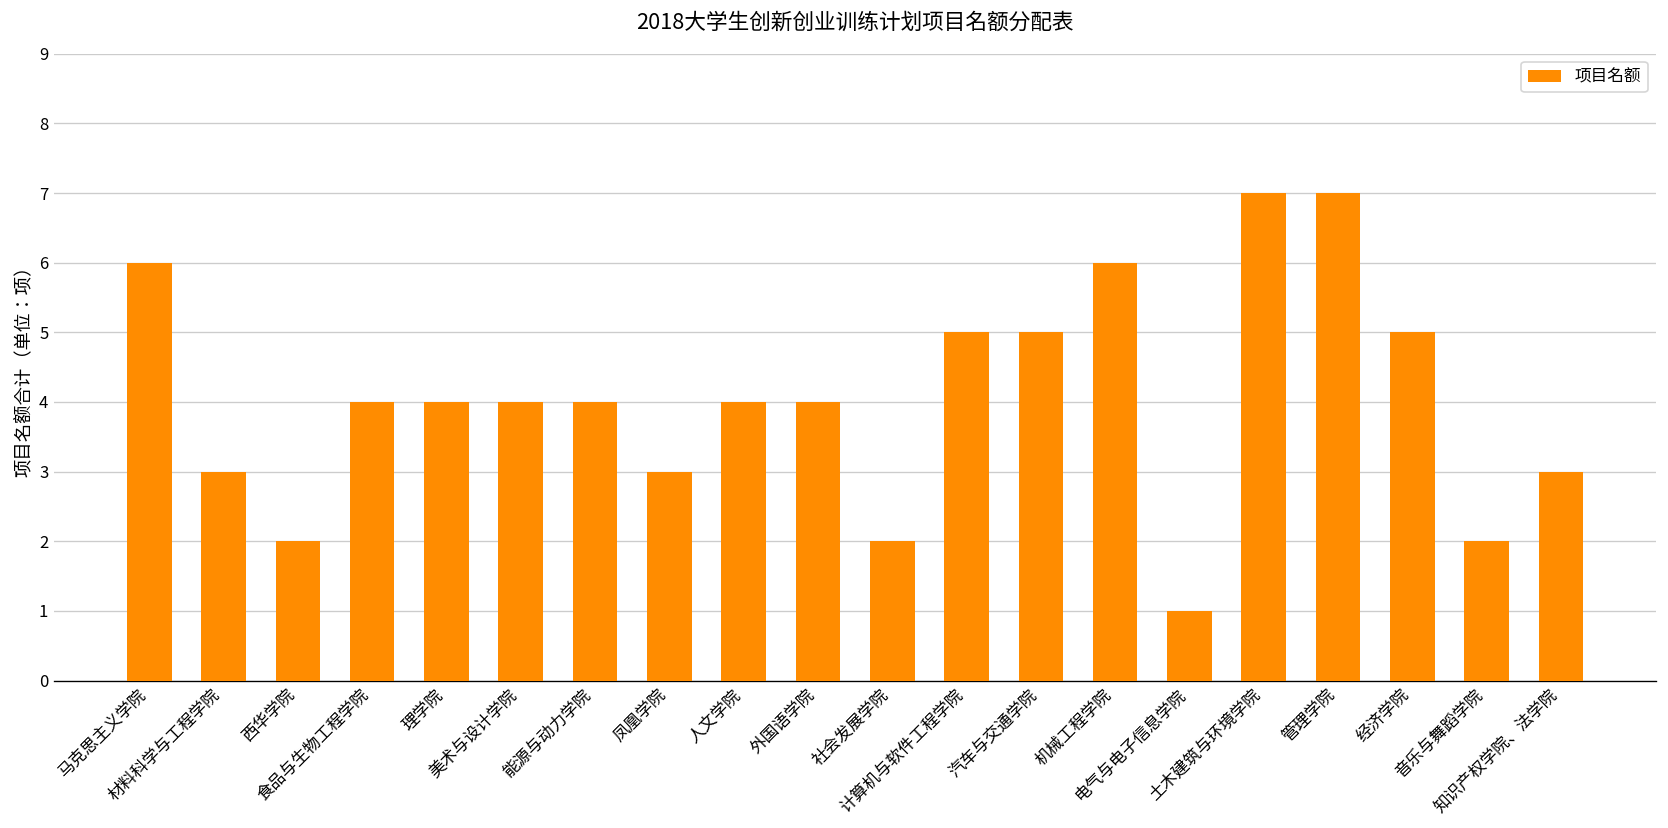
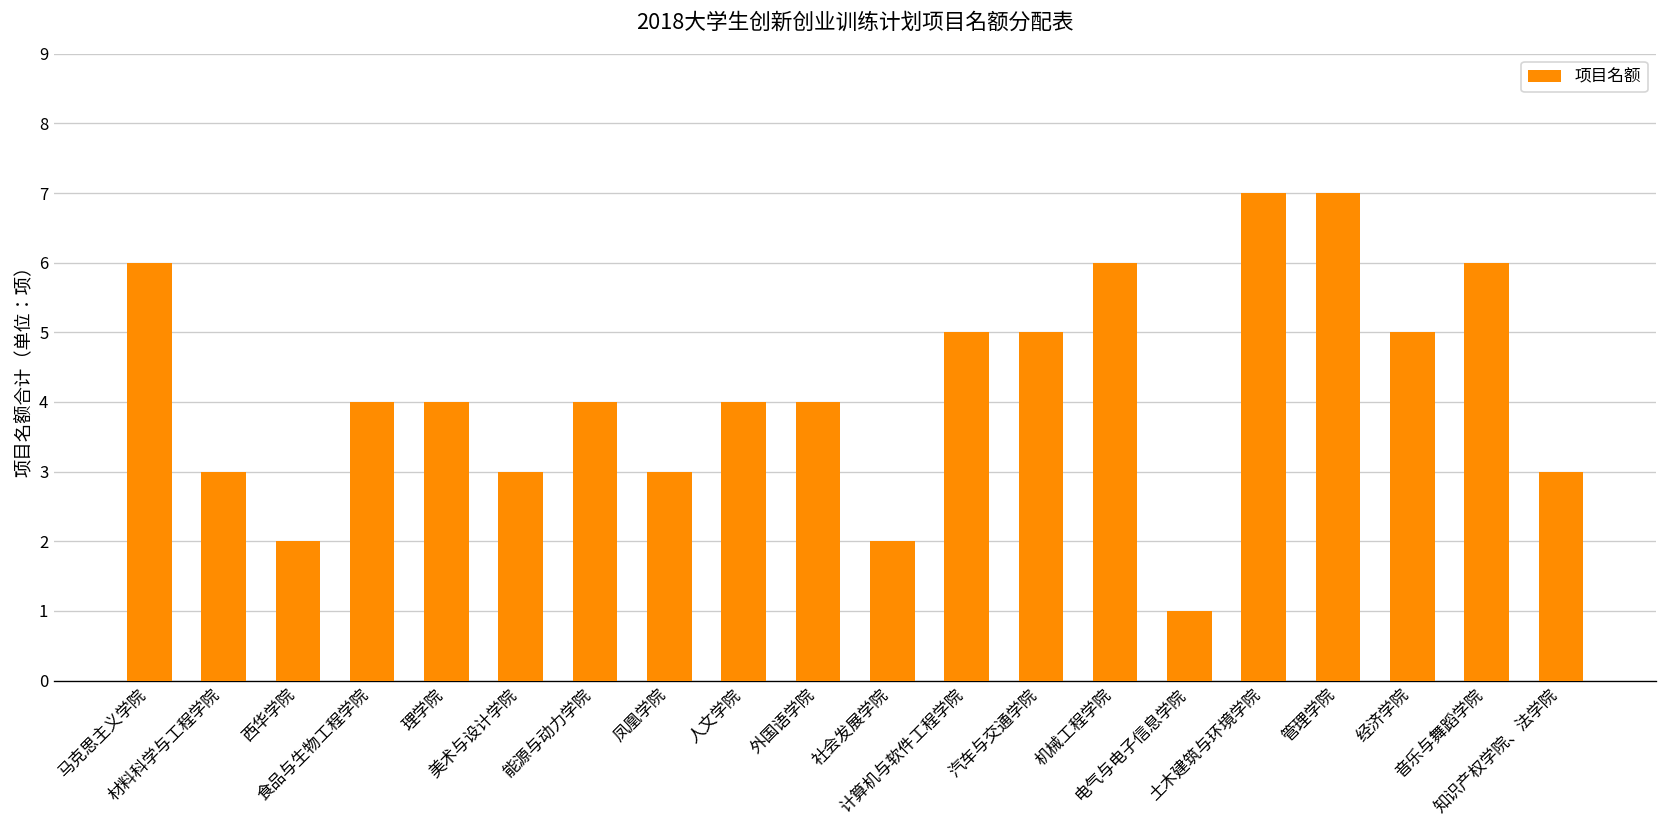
  {
    "马克思主义学院": 6,
    "材料科学与工程学院": 3,
    "西华学院": 2,
    "食品与生物工程学院": 4,
    "理学院": 4,
-   "美术与设计学院": 4,
+   "美术与设计学院": 3,
    "能源与动力学院": 4,
    "凤凰学院": 3,
    "人文学院": 4,
    "外国语学院": 4,
    "社会发展学院": 2,
    "计算机与软件工程学院": 5,
    "汽车与交通学院": 5,
    "机械工程学院": 6,
    "电气与电子信息学院": 1,
    "土木建筑与环境学院": 7,
    "管理学院": 7,
    "经济学院": 5,
-   "音乐与舞蹈学院": 2,
+   "音乐与舞蹈学院": 6,
    "知识产权学院、法学院": 3
  }
